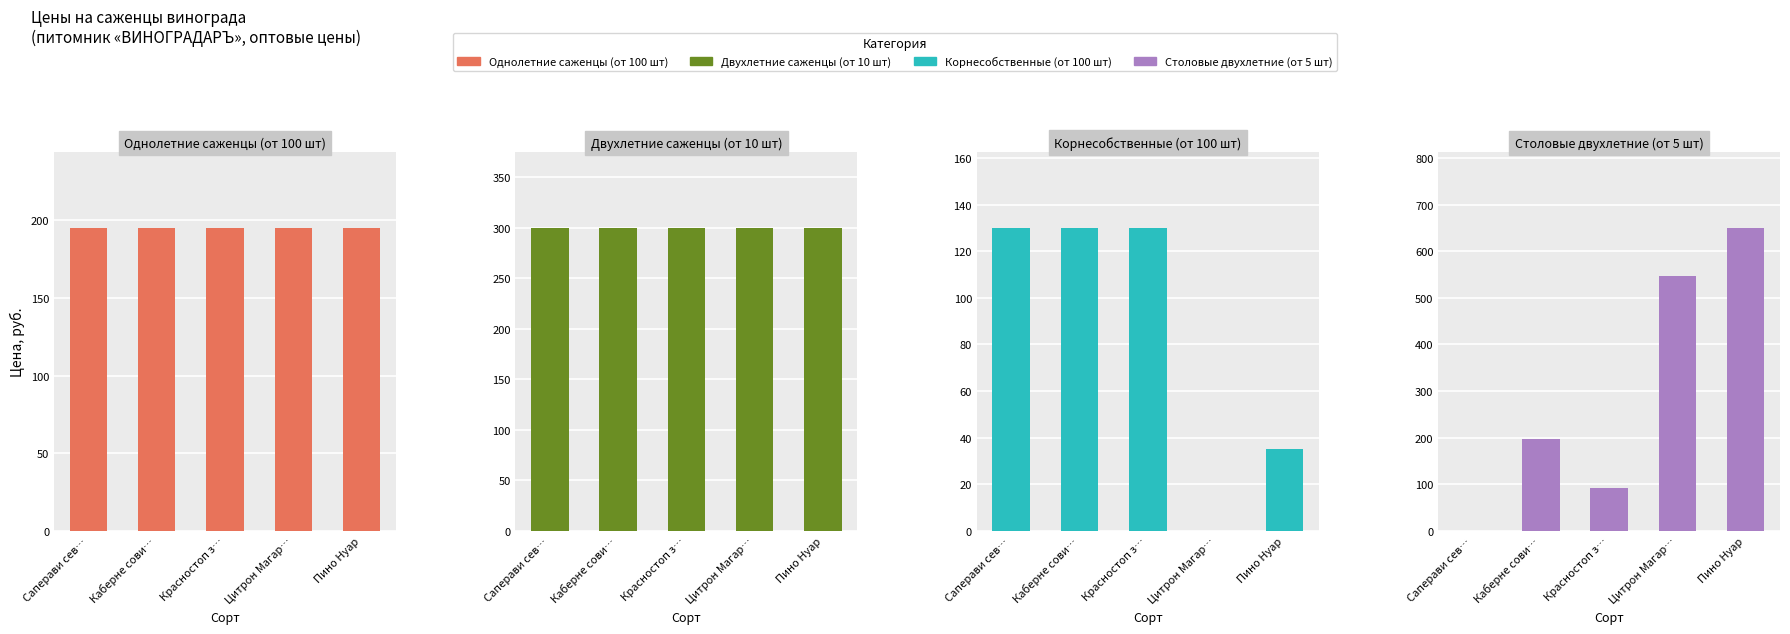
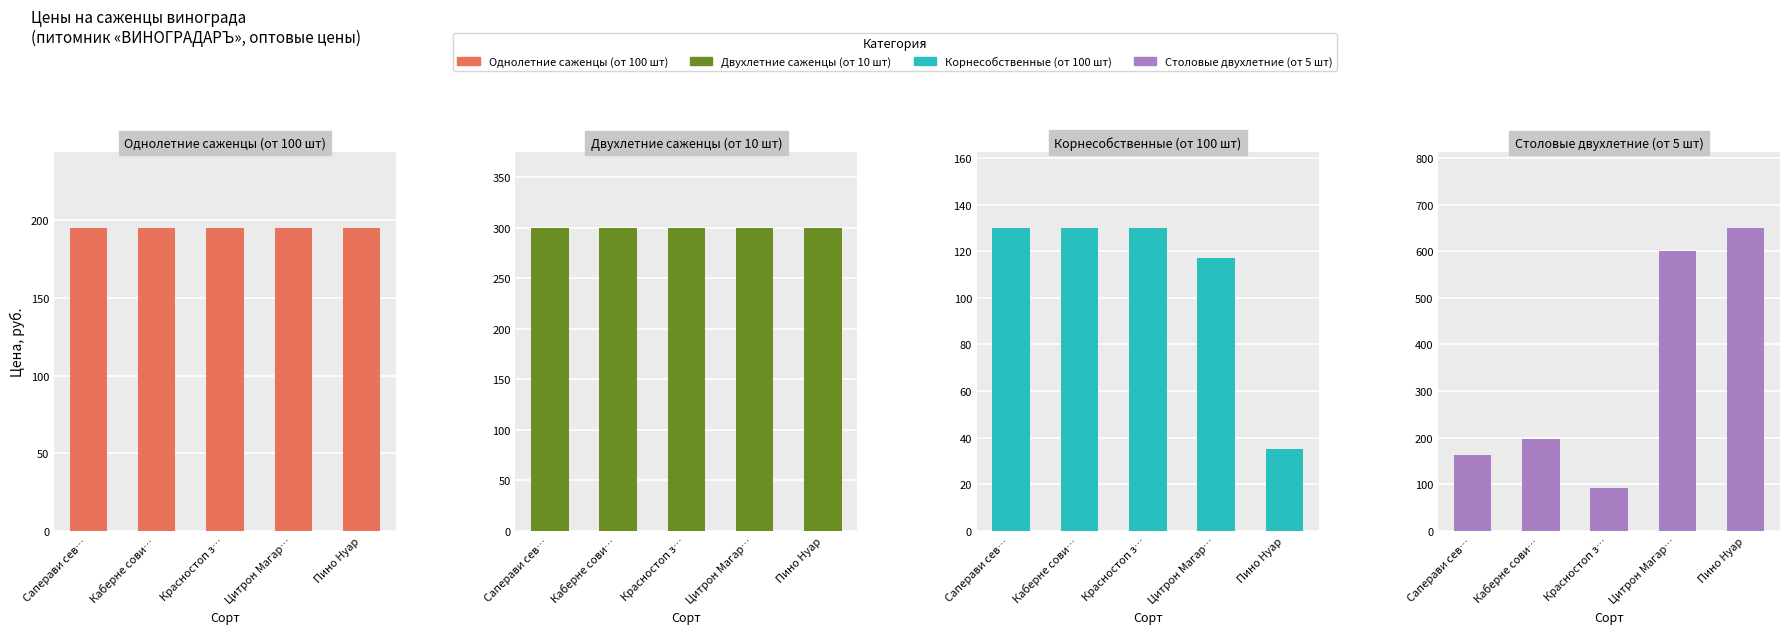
  {
    "Однолетние саженцы (от 100 шт)": {
      "Саперави сев…": 195,
      "Каберне сови…": 195,
      "Красностоп з…": 195,
      "Цитрон Магар…": 195,
      "Пино Нуар": 195
    },
    "Двухлетние саженцы (от 10 шт)": {
      "Саперави сев…": 300,
      "Каберне сови…": 300,
      "Красностоп з…": 300,
      "Цитрон Магар…": 300,
      "Пино Нуар": 300
    },
    "Корнесобственные (от 100 шт)": {
      "Саперави сев…": 130,
      "Каберне сови…": 130,
      "Красностоп з…": 130,
-     "Цитрон Магар…": 0,
+     "Цитрон Магар…": 117,
      "Пино Нуар": 35
    },
    "Столовые двухлетние (от 5 шт)": {
-     "Саперави сев…": 0,
+     "Саперави сев…": 160,
      "Каберне сови…": 200,
      "Красностоп з…": 90,
-     "Цитрон Магар…": 550,
+     "Цитрон Магар…": 600,
      "Пино Нуар": 650
    }
  }
